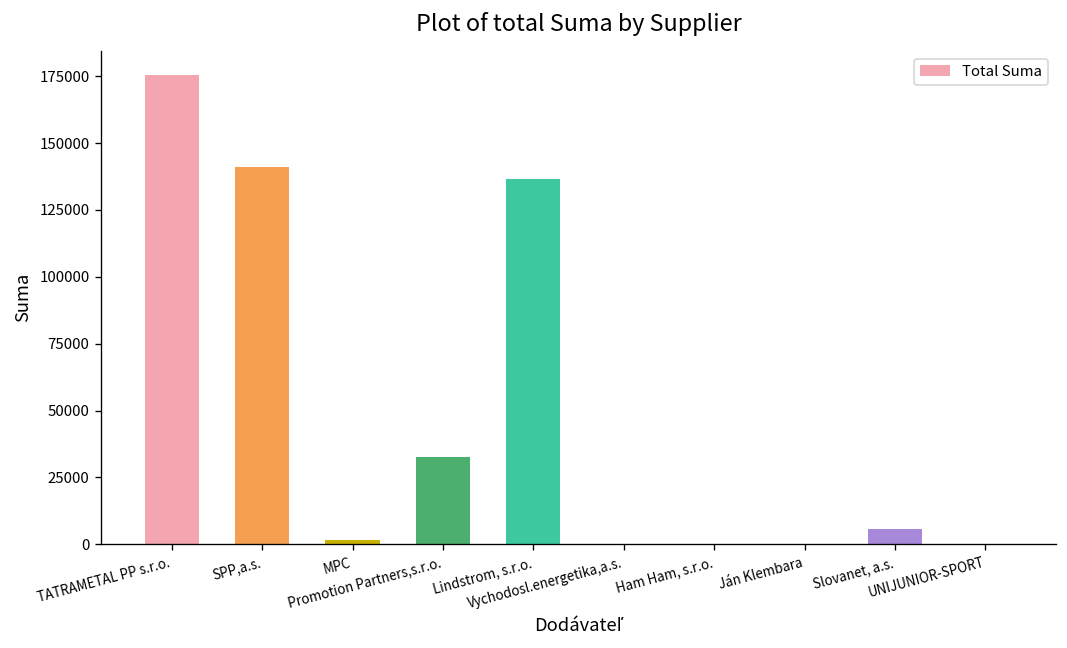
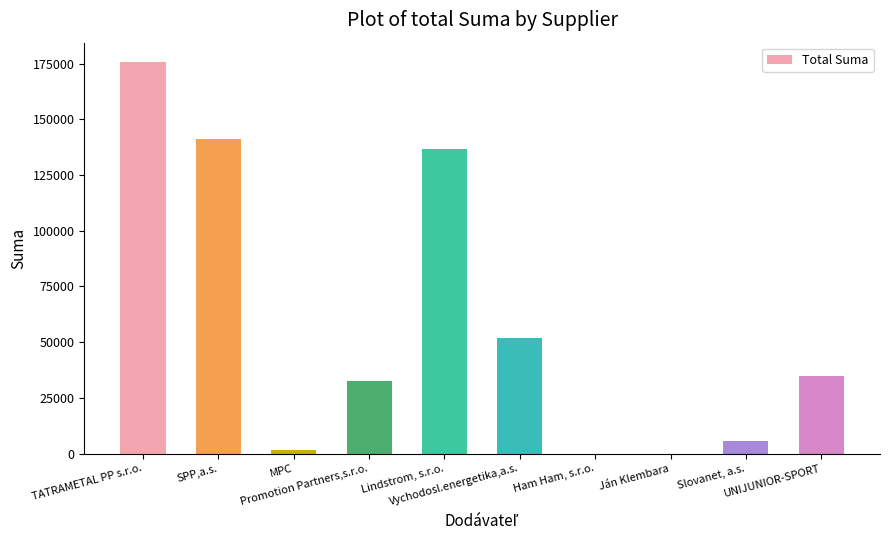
  {
    "TATRAMETAL PP s.r.o.": 176000,
    "SPP,a.s.": 141000,
    "MPC": 2000,
    "Promotion Partners,s.r.o.": 33000,
    "Lindstrom, s.r.o.": 136000,
-   "Vychodosl.energetika,a.s.": 0,
+   "Vychodosl.energetika,a.s.": 52000,
    "Ham Ham, s.r.o.": 0,
    "Ján Klembara": 0,
    "Slovanet, a.s.": 6000,
-   "UNIJUNIOR-SPORT": 0
+   "UNIJUNIOR-SPORT": 35000
  }
